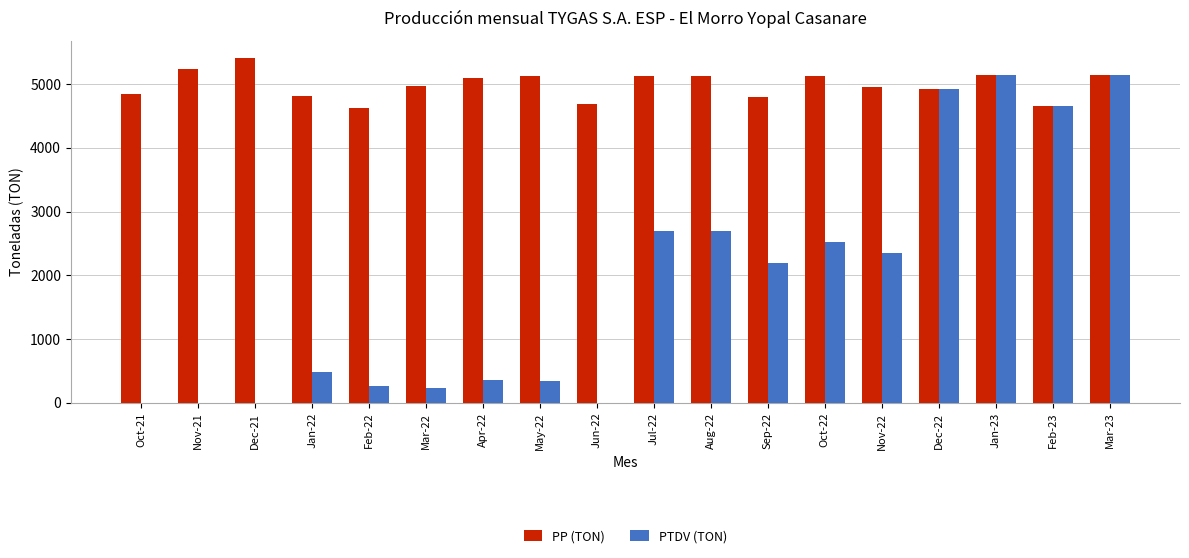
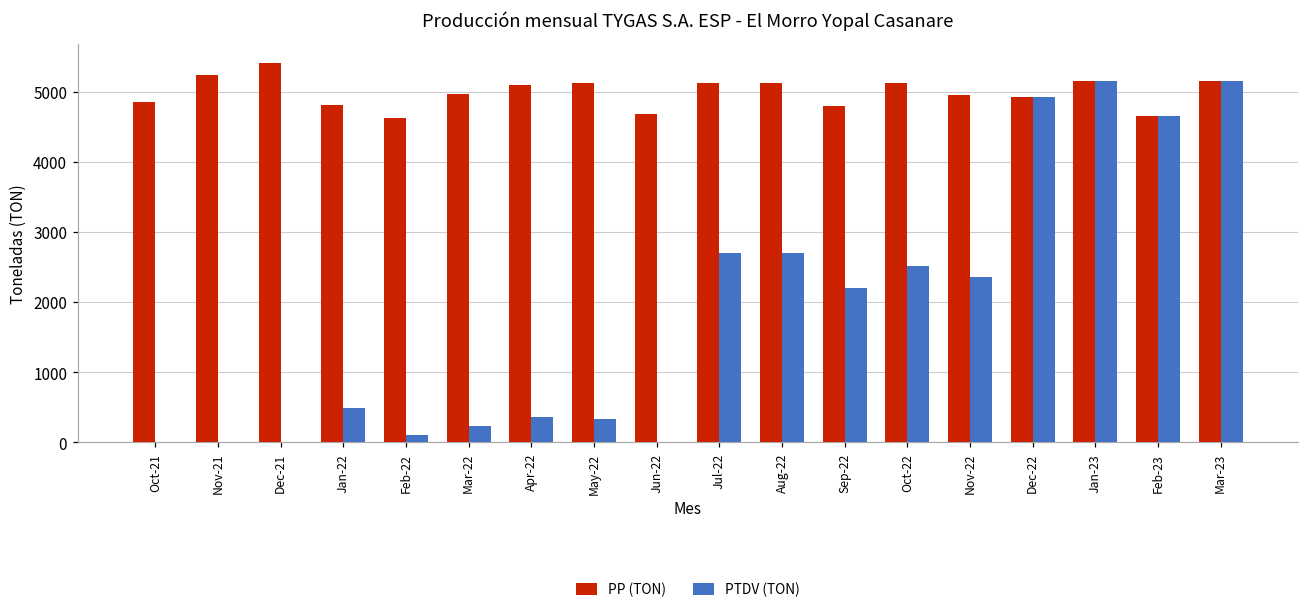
  {
    "PP (TON)": {
      "Oct-21": 4900,
      "Nov-21": 5200,
      "Dec-21": 5400,
      "Jan-22": 4800,
      "Feb-22": 4600,
      "Mar-22": 5000,
      "Apr-22": 5100,
      "May-22": 5100,
      "Jun-22": 4700,
      "Jul-22": 5100,
      "Aug-22": 5100,
      "Sep-22": 4800,
      "Oct-22": 5100,
      "Nov-22": 5000,
      "Dec-22": 4900,
      "Jan-23": 5200,
      "Feb-23": 4700,
      "Mar-23": 5200
    },
    "PTDV (TON)": {
      "Oct-21": 0,
      "Nov-21": 0,
      "Dec-21": 0,
      "Jan-22": 500,
-     "Feb-22": 300,
+     "Feb-22": 100,
      "Mar-22": 200,
      "Apr-22": 400,
      "May-22": 300,
      "Jun-22": 0,
      "Jul-22": 2700,
      "Aug-22": 2700,
      "Sep-22": 2200,
      "Oct-22": 2500,
      "Nov-22": 2400,
      "Dec-22": 4900,
      "Jan-23": 5200,
      "Feb-23": 4700,
      "Mar-23": 5200
    }
  }
